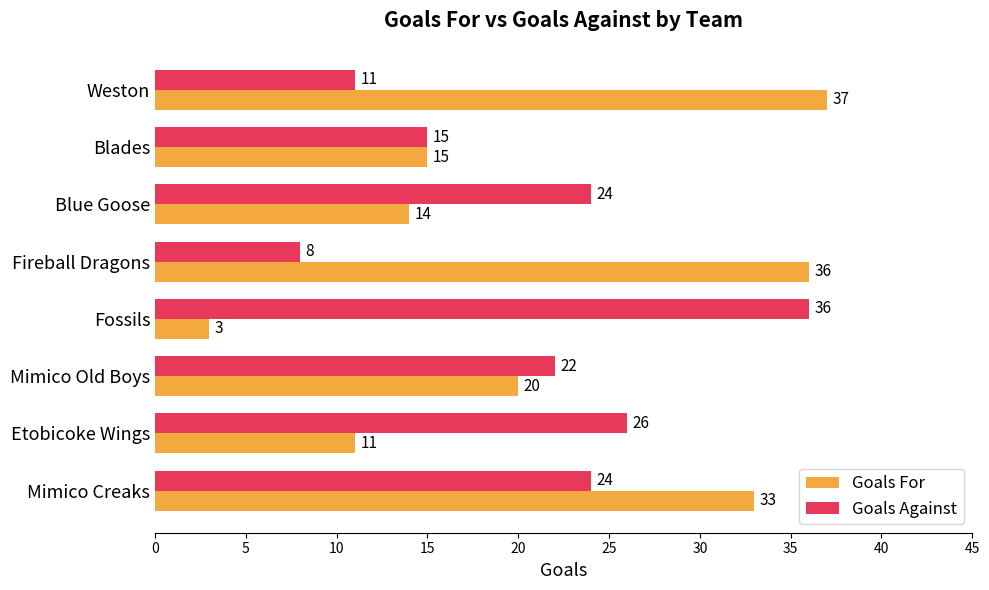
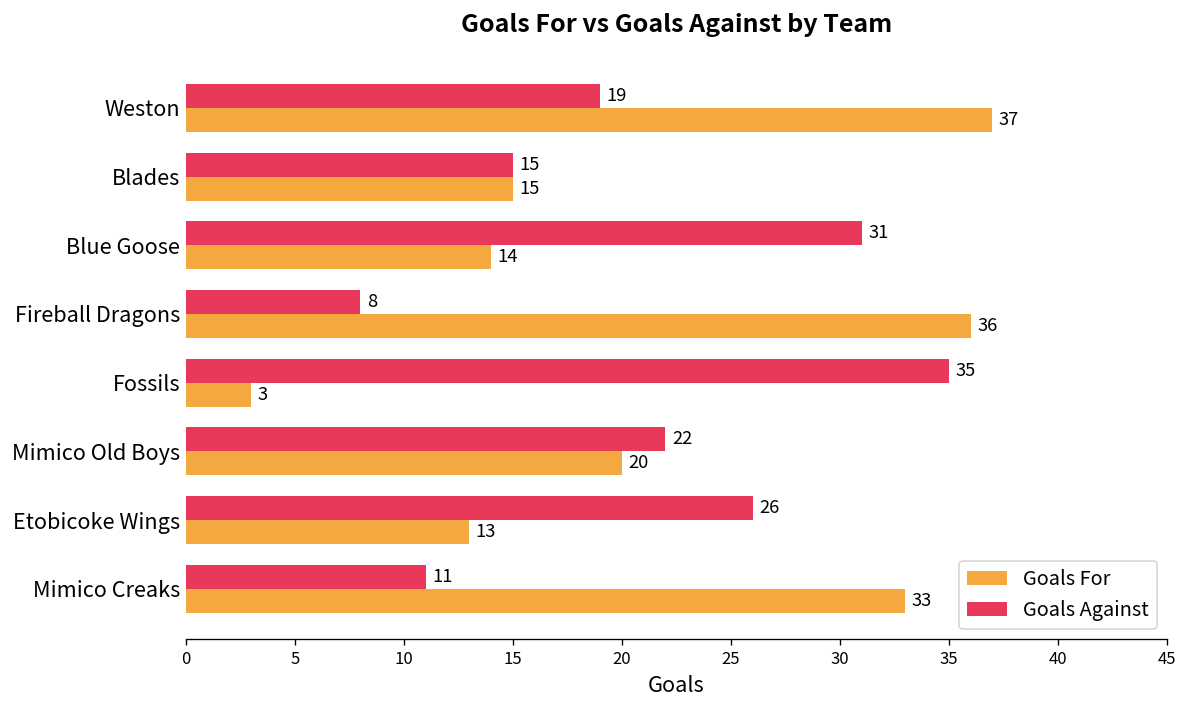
  {
    "Goals For": {
      "Weston": 37,
      "Blades": 15,
      "Blue Goose": 14,
      "Fireball Dragons": 36,
      "Fossils": 3,
      "Mimico Old Boys": 20,
-     "Etobicoke Wings": 11,
+     "Etobicoke Wings": 13,
      "Mimico Creaks": 33
    },
    "Goals Against": {
-     "Weston": 11,
+     "Weston": 19,
      "Blades": 15,
-     "Blue Goose": 24,
+     "Blue Goose": 31,
      "Fireball Dragons": 8,
-     "Fossils": 36,
+     "Fossils": 35,
      "Mimico Old Boys": 22,
      "Etobicoke Wings": 26,
-     "Mimico Creaks": 24
+     "Mimico Creaks": 11
    }
  }
